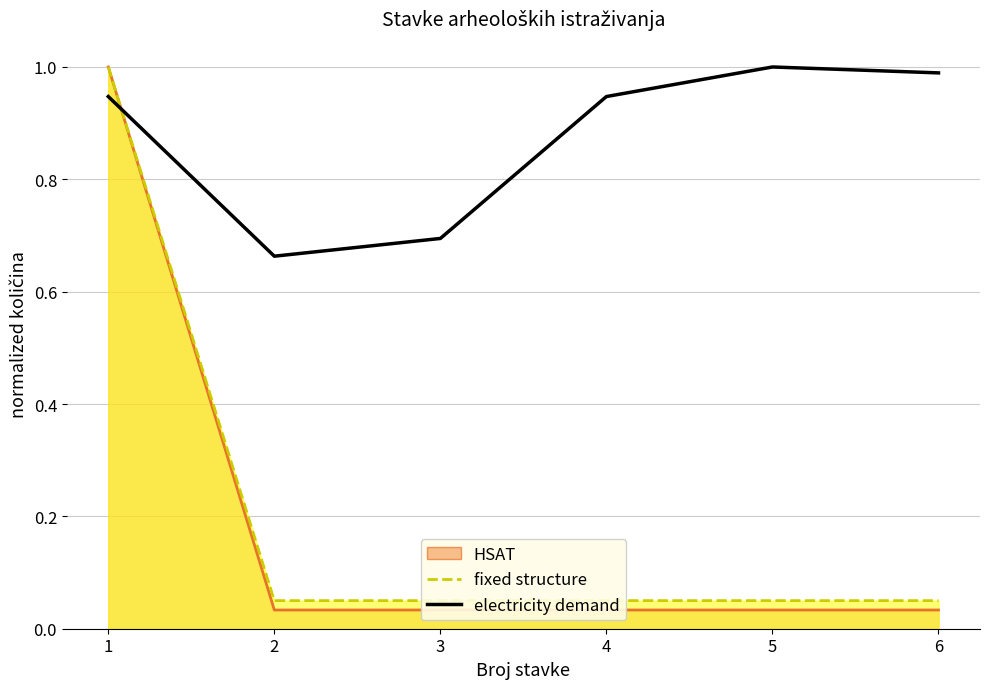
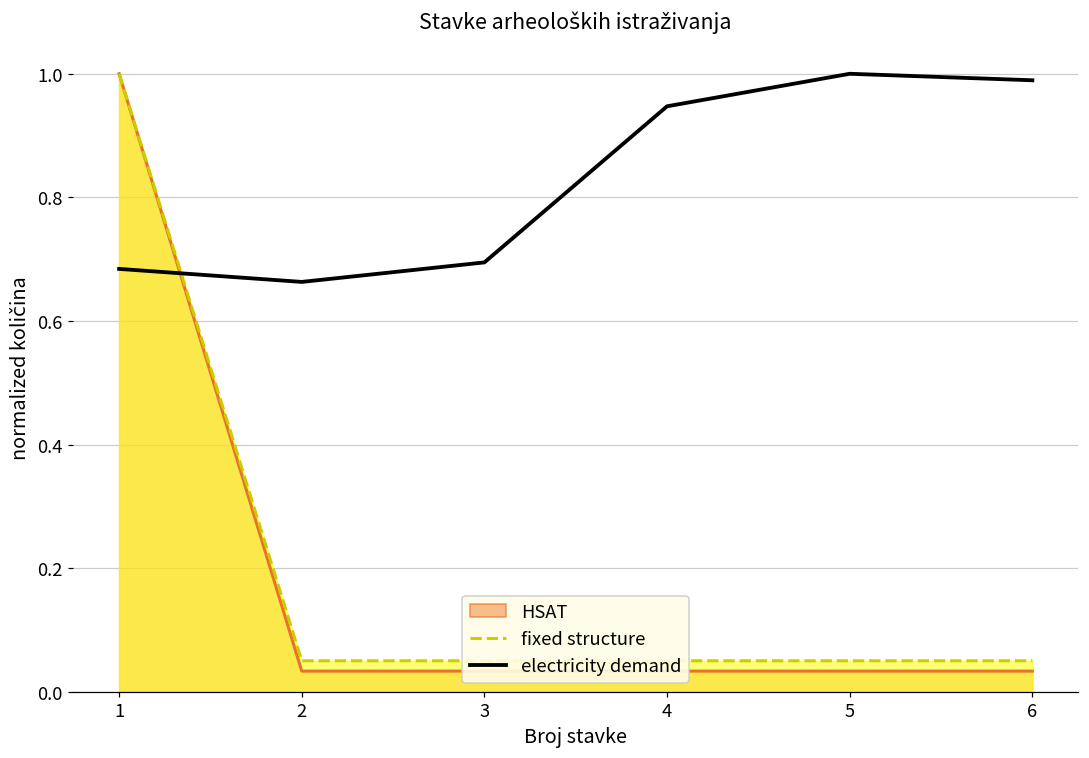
  {
    "HSAT": {
      "2": 0.03,
      "5": 0.03,
      "6": 0.03
    },
    "electricity demand": {
-     "1": 0.95,
+     "1": 0.68,
      "2": 0.66,
      "3": 0.69,
      "4": 0.95,
      "5": 1.00,
      "6": 0.99
    }
  }
